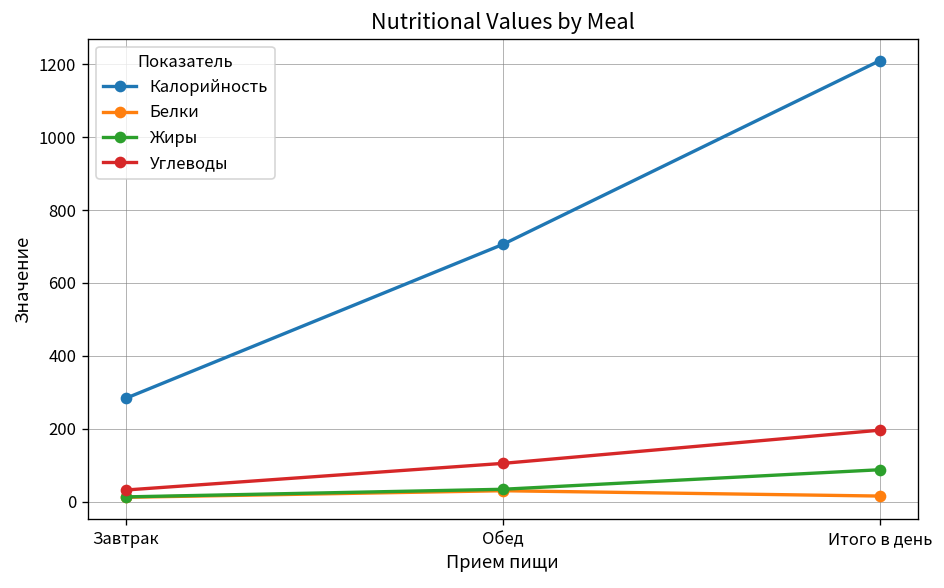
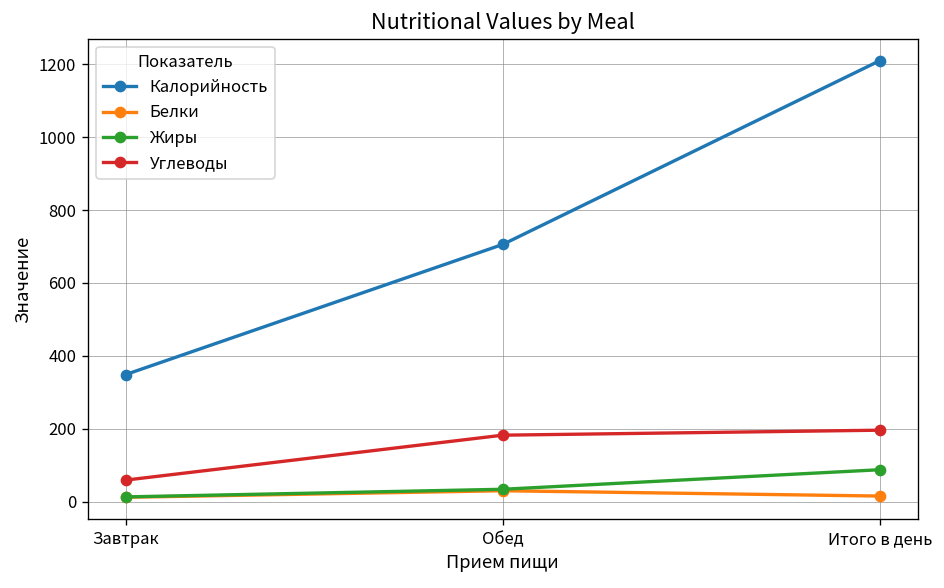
  {
    "Калорийность": {
-     "Завтрак": 280,
+     "Завтрак": 350,
      "Обед": 710,
      "Итого в день": 1210
    },
    "Белки": {
      "Итого в день": 20
    },
    "Жиры": {
      "Итого в день": 90
    },
    "Углеводы": {
-     "Завтрак": 30,
-     "Обед": 110,
+     "Завтрак": 60,
+     "Обед": 180,
      "Итого в день": 200
    }
  }
